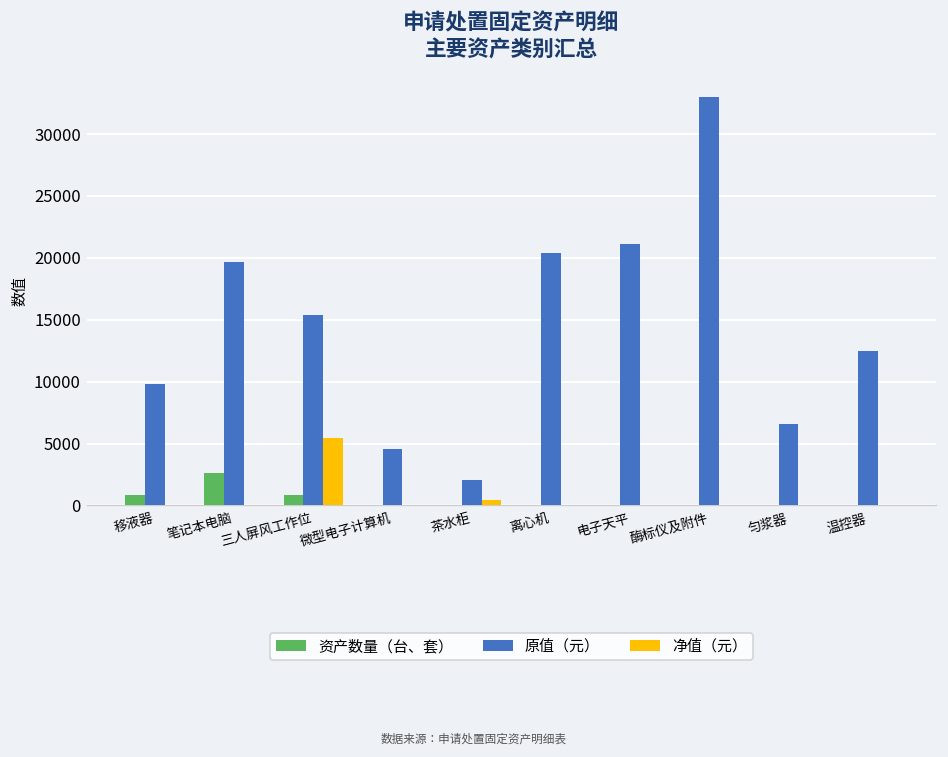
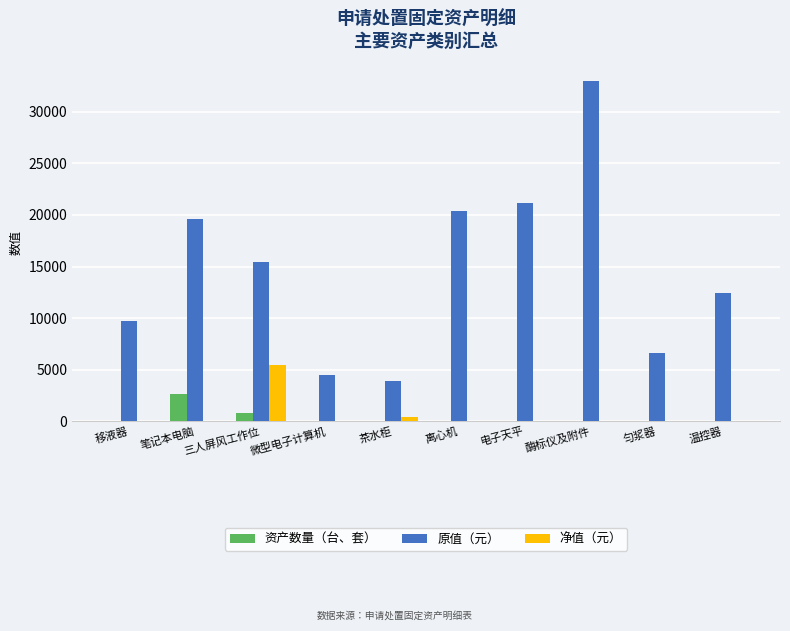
  {
    "资产数量（台、套）": {
-     "移液器": 800,
+     "移液器": 0,
      "笔记本电脑": 2600,
      "三人屏风工作位": 800
    },
    "原值（元）": {
      "移液器": 9800,
      "笔记本电脑": 19700,
      "三人屏风工作位": 15400,
      "微型电子计算机": 4500,
-     "茶水柜": 2100,
+     "茶水柜": 3900,
      "离心机": 20400,
      "电子天平": 21100,
      "酶标仪及附件": 33000,
      "匀浆器": 6600,
      "温控器": 12400
    },
    "净值（元）": {
      "移液器": 0,
      "笔记本电脑": 0,
      "三人屏风工作位": 5500,
      "微型电子计算机": 0,
      "茶水柜": 400,
      "离心机": 0,
      "电子天平": 0,
      "酶标仪及附件": 0,
      "匀浆器": 0,
      "温控器": 0
    }
  }
